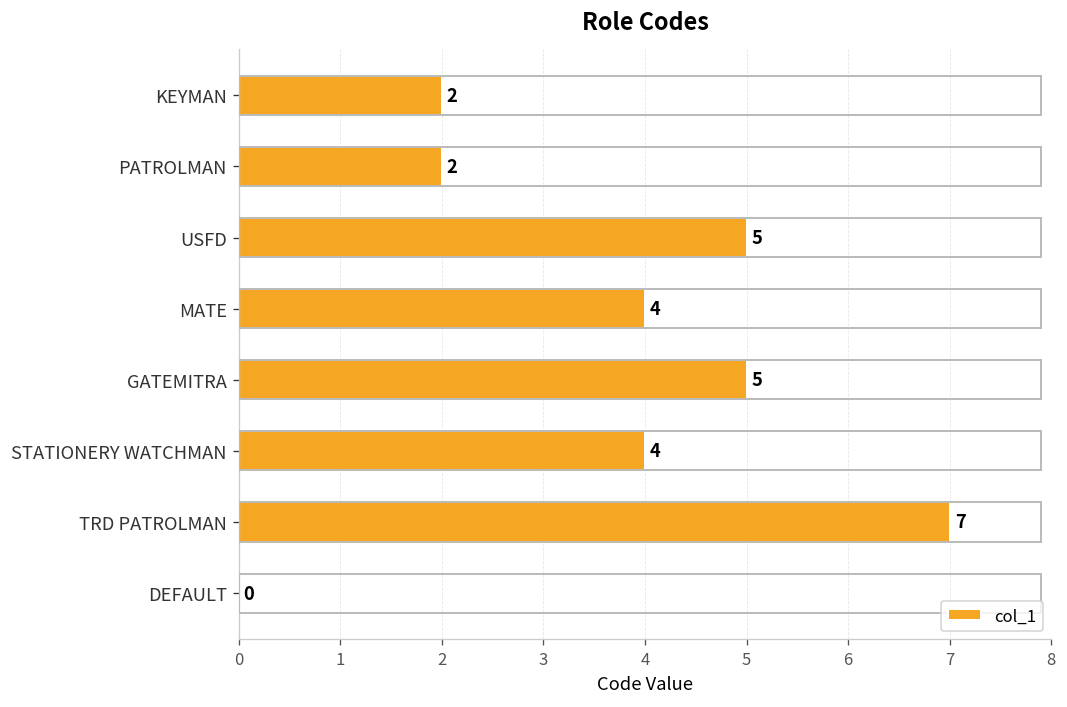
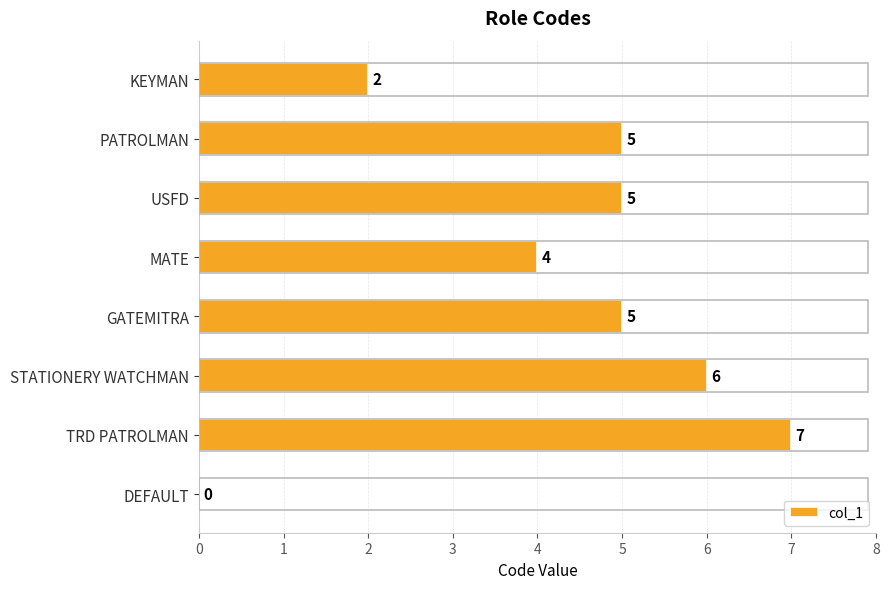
  {
    "KEYMAN": 2,
-   "PATROLMAN": 2,
+   "PATROLMAN": 5,
    "USFD": 5,
    "MATE": 4,
    "GATEMITRA": 5,
-   "STATIONERY WATCHMAN": 4,
+   "STATIONERY WATCHMAN": 6,
    "TRD PATROLMAN": 7,
    "DEFAULT": 0
  }
